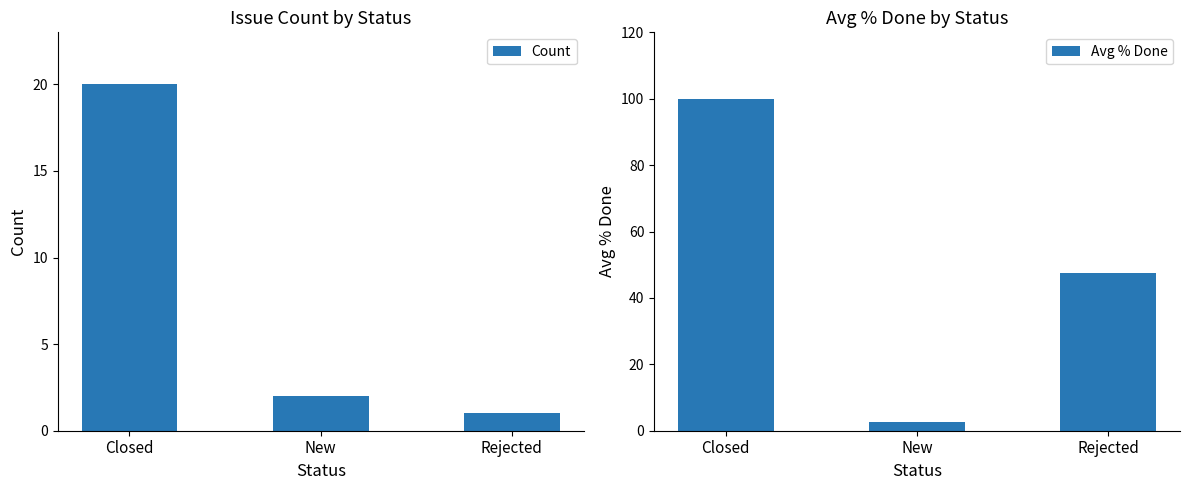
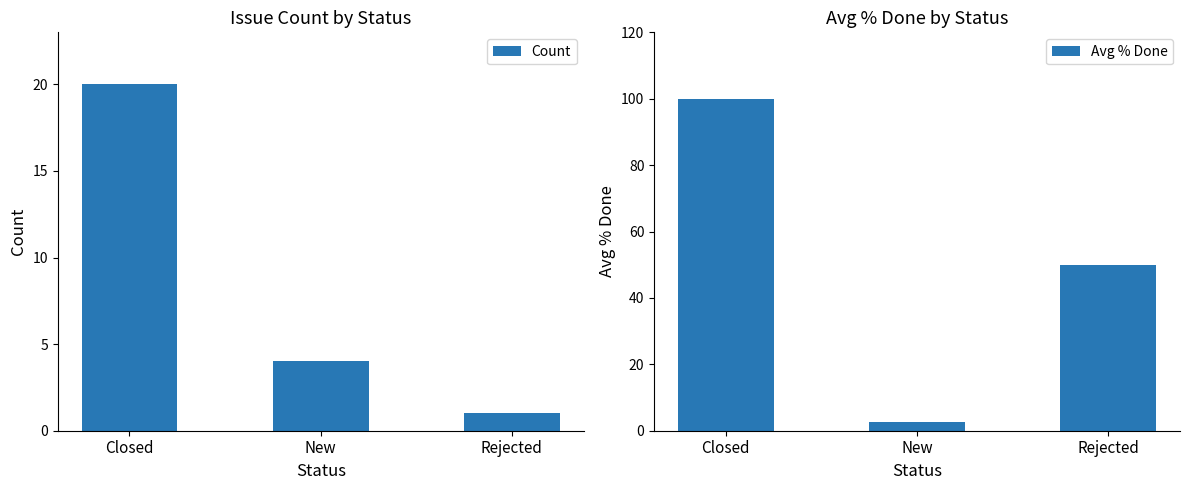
  {
    "Issue Count by Status": {
      "Closed": 20,
-     "New": 2,
+     "New": 4,
      "Rejected": 1
    },
    "Avg % Done by Status": {
      "Closed": 100,
      "New": 3,
-     "Rejected": 47
+     "Rejected": 50
    }
  }
